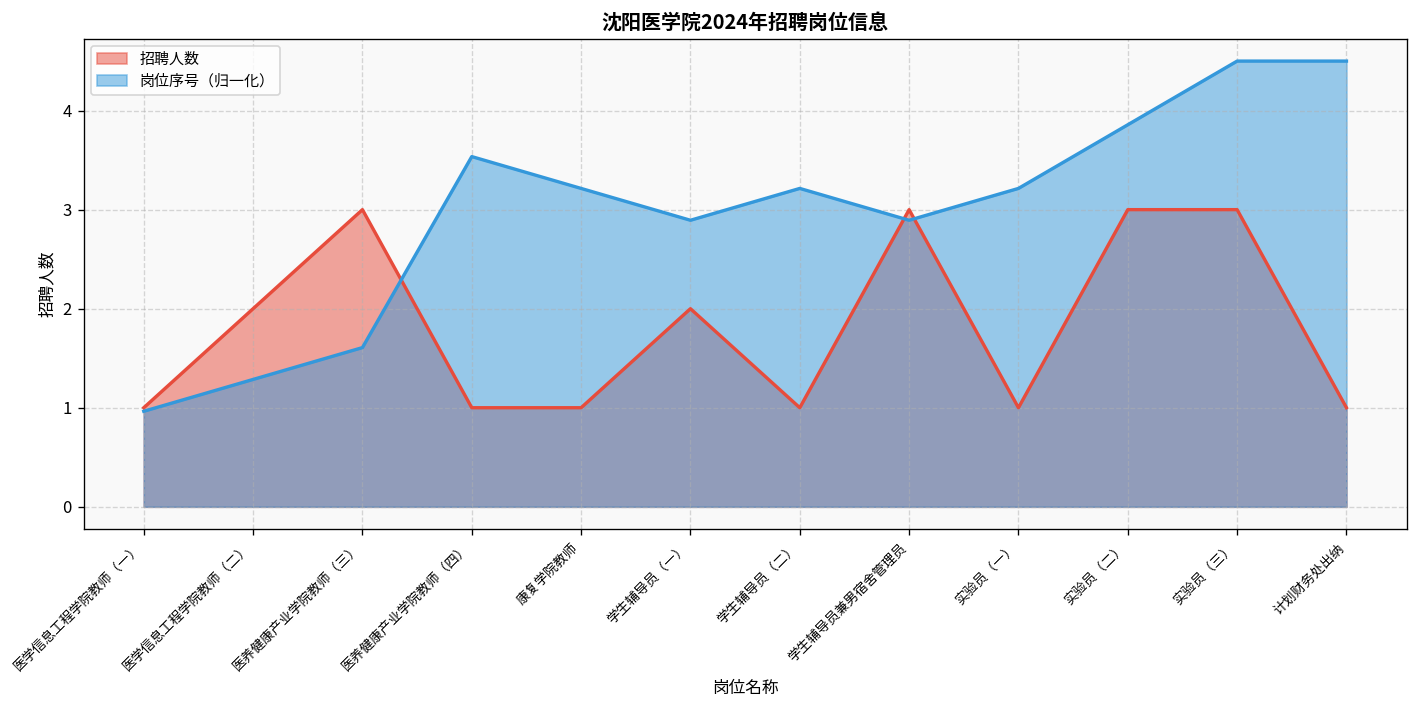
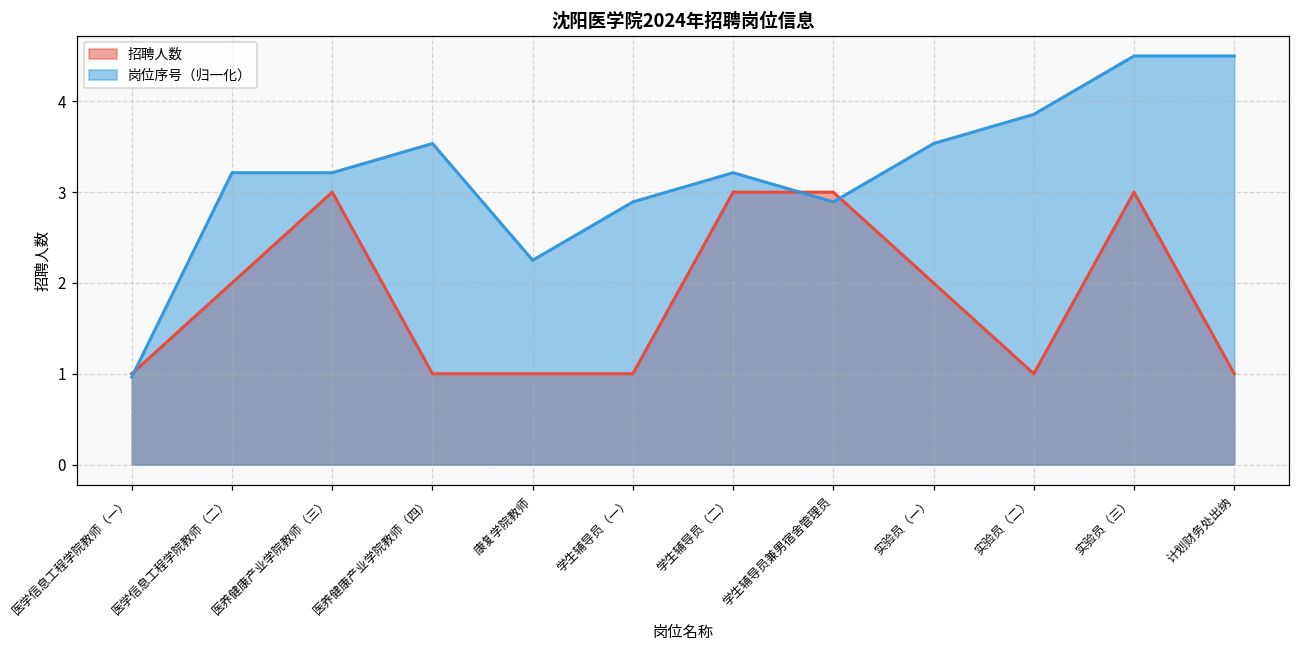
  {
    "招聘人数": {
      "医学信息工程学院教师（一）": 1,
      "医学信息工程学院教师（二）": 2,
      "医养健康产业学院教师（三）": 3,
      "医养健康产业学院教师（四）": 1,
      "康复学院教师": 1,
-     "学生辅导员（一）": 2,
-     "学生辅导员（二）": 1,
+     "学生辅导员（一）": 1,
+     "学生辅导员（二）": 3,
      "学生辅导员兼男宿舍管理员": 3,
-     "实验员（一）": 1,
-     "实验员（二）": 3,
+     "实验员（一）": 2,
+     "实验员（二）": 1,
      "实验员（三）": 3,
      "计划财务处出纳": 1
    },
    "岗位序号（归一化）": {
      "医学信息工程学院教师（一）": 1.0,
-     "医学信息工程学院教师（二）": 1.3,
-     "医养健康产业学院教师（三）": 1.6,
+     "医学信息工程学院教师（二）": 3.2,
+     "医养健康产业学院教师（三）": 3.2,
      "医养健康产业学院教师（四）": 3.5,
-     "康复学院教师": 3.2,
+     "康复学院教师": 2.3,
      "学生辅导员（一）": 2.9,
      "学生辅导员（二）": 3.2,
      "学生辅导员兼男宿舍管理员": 2.9,
-     "实验员（一）": 3.2,
+     "实验员（一）": 3.5,
      "实验员（二）": 3.9,
      "实验员（三）": 4.5,
      "计划财务处出纳": 4.5
    }
  }
